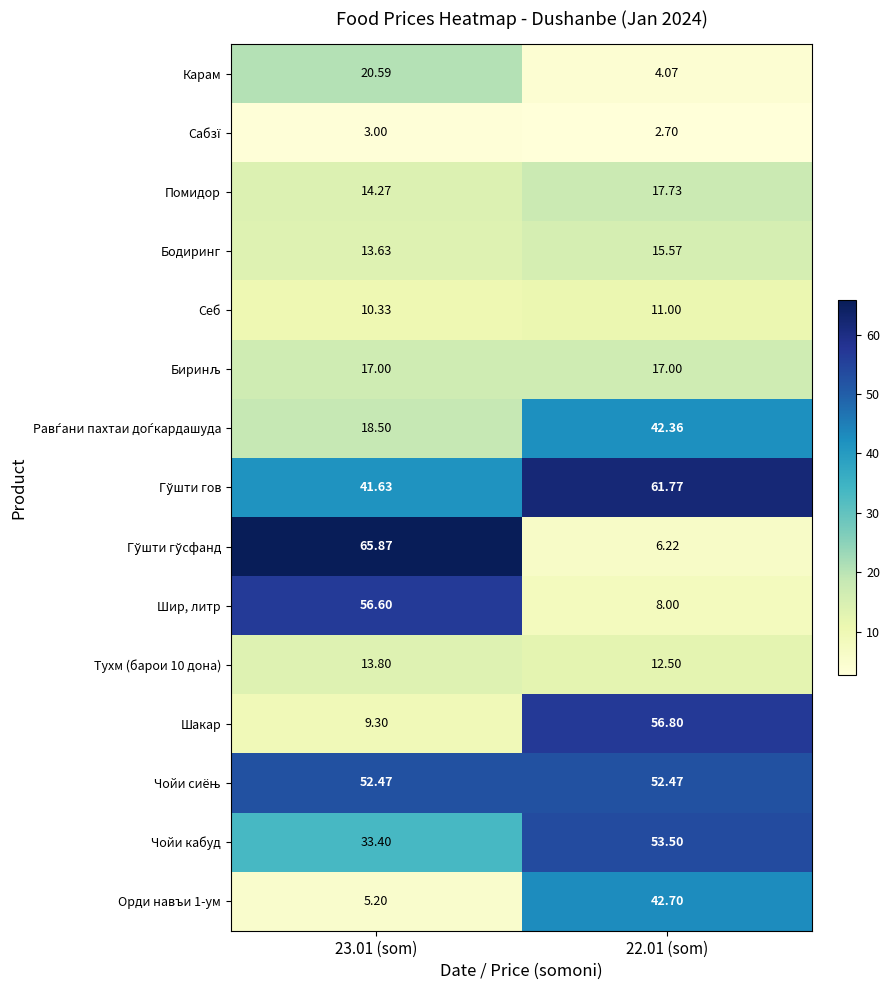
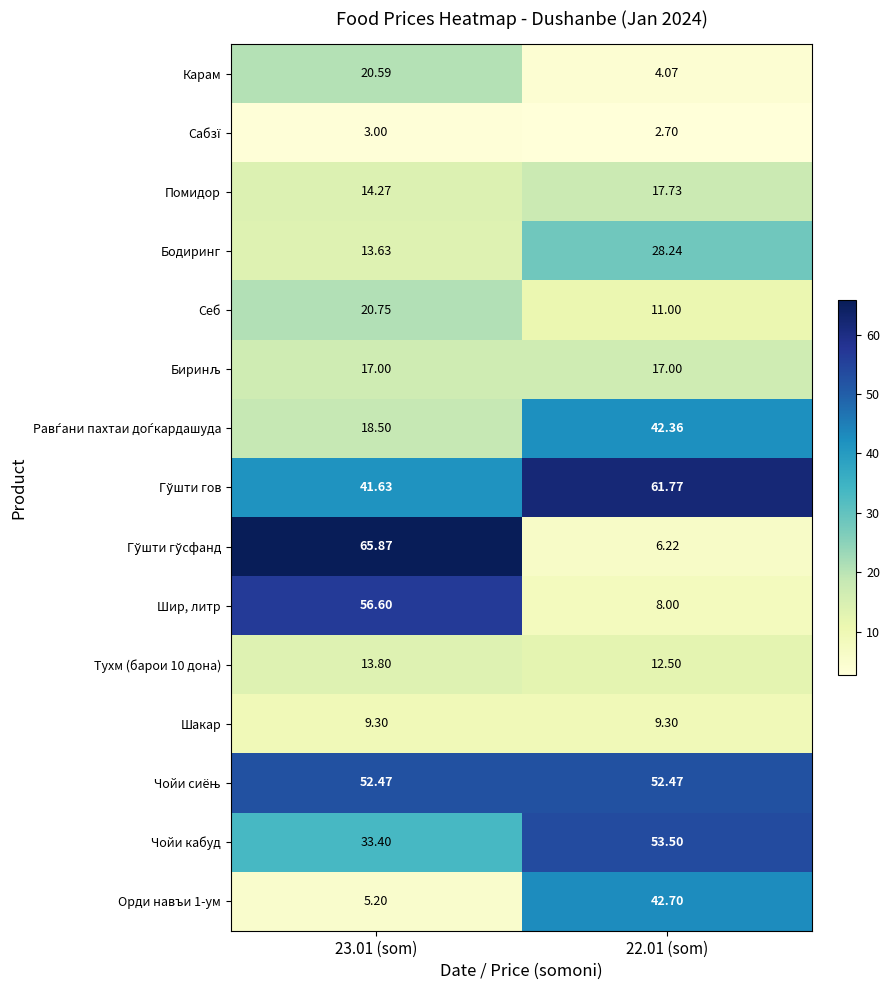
  {
    "Карам": {
      "23.01 (som)": 20.59,
      "22.01 (som)": 4.07
    },
    "Сабзї": {
      "23.01 (som)": 3.00,
      "22.01 (som)": 2.70
    },
    "Помидор": {
      "23.01 (som)": 14.27,
      "22.01 (som)": 17.73
    },
    "Бодиринг": {
      "23.01 (som)": 13.63,
-     "22.01 (som)": 15.57
+     "22.01 (som)": 28.24
    },
    "Себ": {
-     "23.01 (som)": 10.33,
+     "23.01 (som)": 20.75,
      "22.01 (som)": 11.00
    },
    "Биринљ": {
      "23.01 (som)": 17.00,
      "22.01 (som)": 17.00
    },
    "Равѓани пахтаи доѓкардашуда": {
      "23.01 (som)": 18.50,
      "22.01 (som)": 42.36
    },
    "Гўшти гов": {
      "23.01 (som)": 41.63,
      "22.01 (som)": 61.77
    },
    "Гўшти гўсфанд": {
      "23.01 (som)": 65.87,
      "22.01 (som)": 6.22
    },
    "Шир, литр": {
      "23.01 (som)": 56.60,
      "22.01 (som)": 8.00
    },
    "Тухм (барои 10 дона)": {
      "23.01 (som)": 13.80,
      "22.01 (som)": 12.50
    },
    "Шакар": {
      "23.01 (som)": 9.30,
-     "22.01 (som)": 56.80
+     "22.01 (som)": 9.30
    },
    "Чойи сиёњ": {
      "23.01 (som)": 52.47,
      "22.01 (som)": 52.47
    },
    "Чойи кабуд": {
      "23.01 (som)": 33.40,
      "22.01 (som)": 53.50
    },
    "Орди навъи 1-ум": {
      "23.01 (som)": 5.20,
      "22.01 (som)": 42.70
    }
  }
